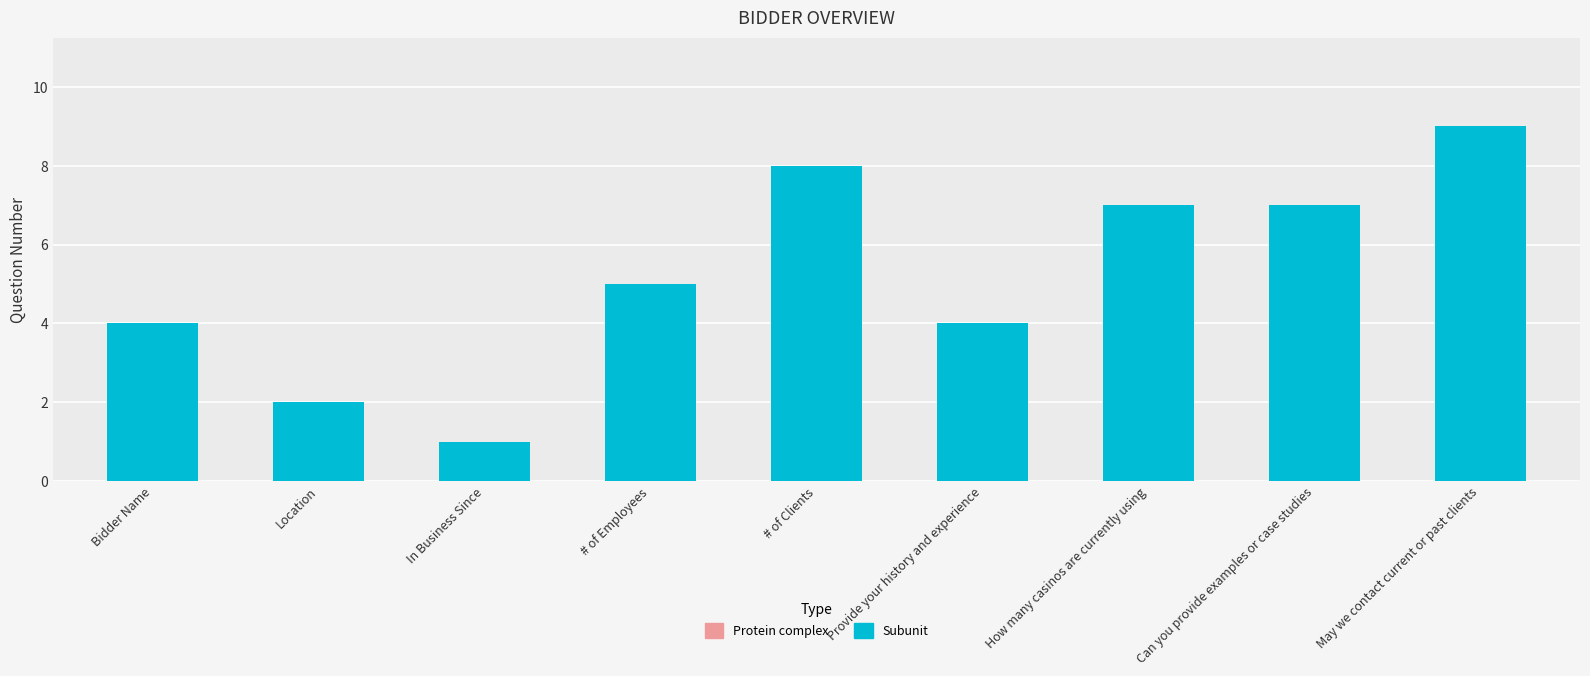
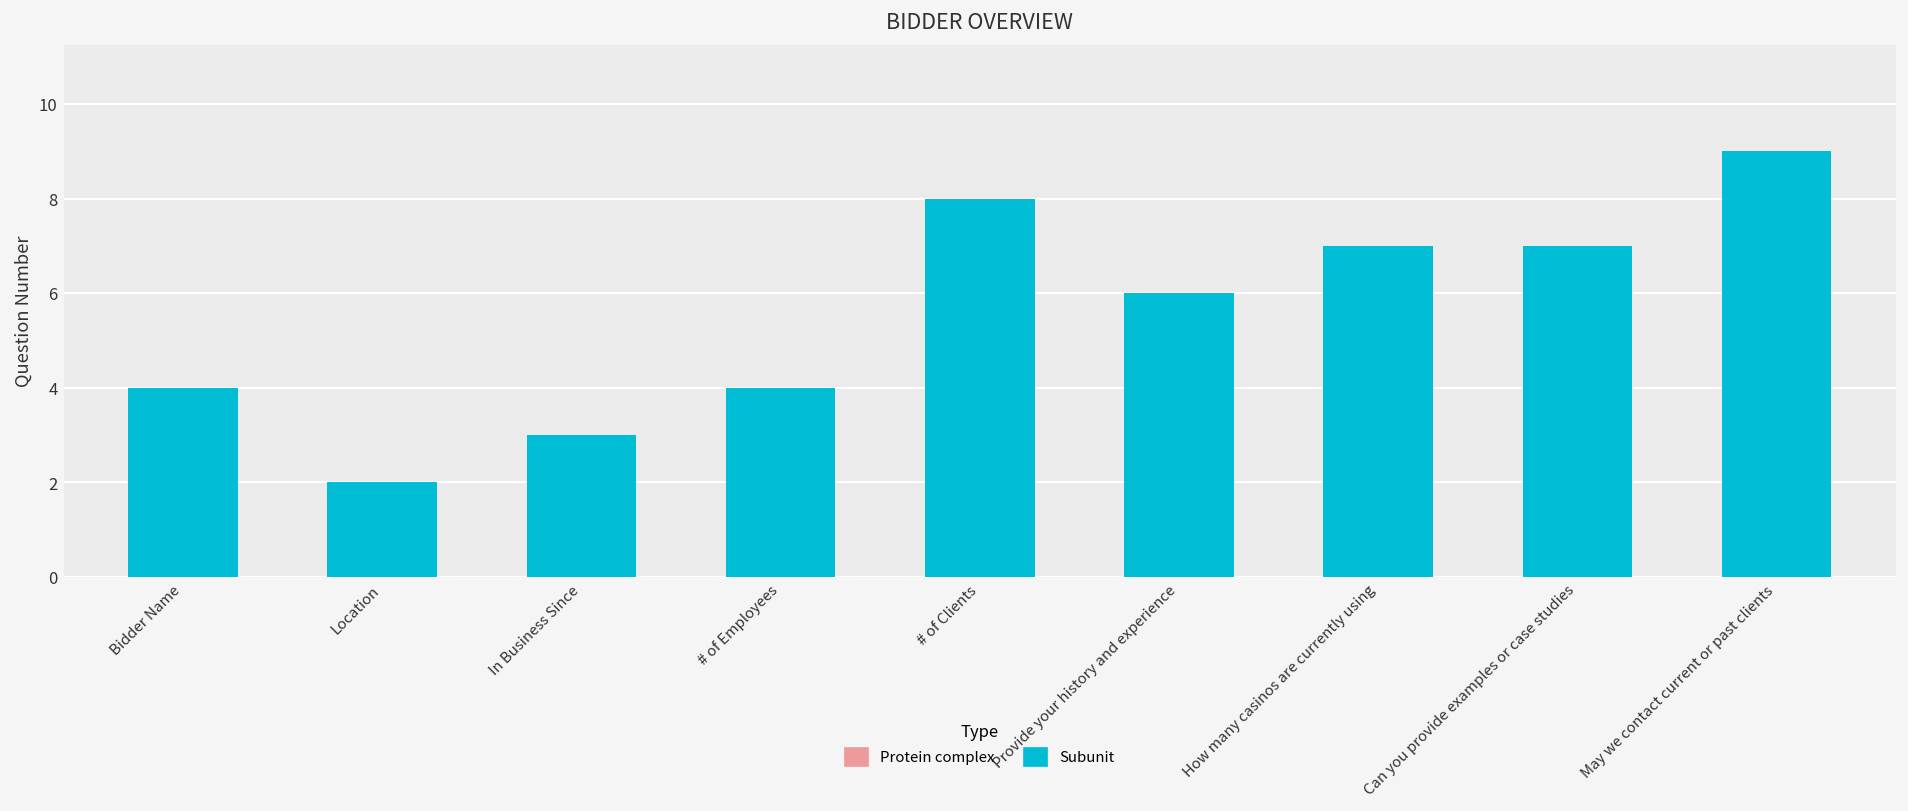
  {
    "Bidder Name": 4,
    "Location": 2,
-   "In Business Since": 1,
-   "# of Employees": 5,
+   "In Business Since": 3,
+   "# of Employees": 4,
    "# of Clients": 8,
-   "Provide your history and experience": 4,
+   "Provide your history and experience": 6,
    "How many casinos are currently using": 7,
    "Can you provide examples or case studies": 7,
    "May we contact current or past clients": 9
  }
